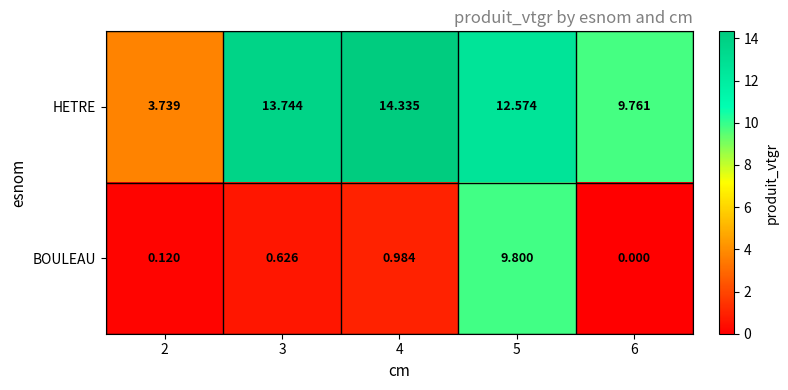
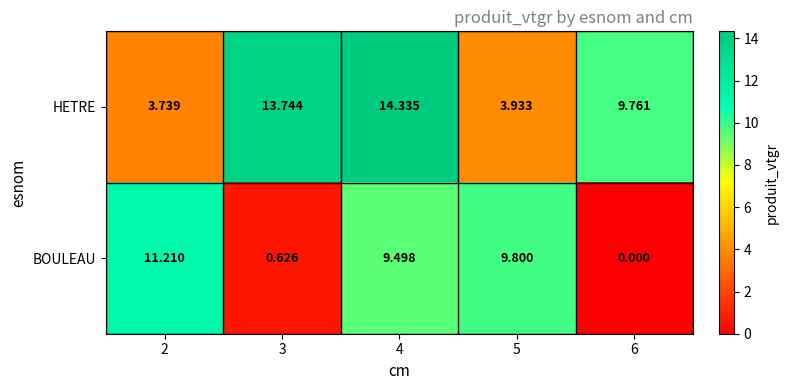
  {
    "HETRE": {
      "2": 3.739,
      "3": 13.744,
      "4": 14.335,
-     "5": 12.574,
+     "5": 3.933,
      "6": 9.761
    },
    "BOULEAU": {
-     "2": 0.120,
+     "2": 11.210,
      "3": 0.626,
-     "4": 0.984,
+     "4": 9.498,
      "5": 9.800,
      "6": 0.000
    }
  }
